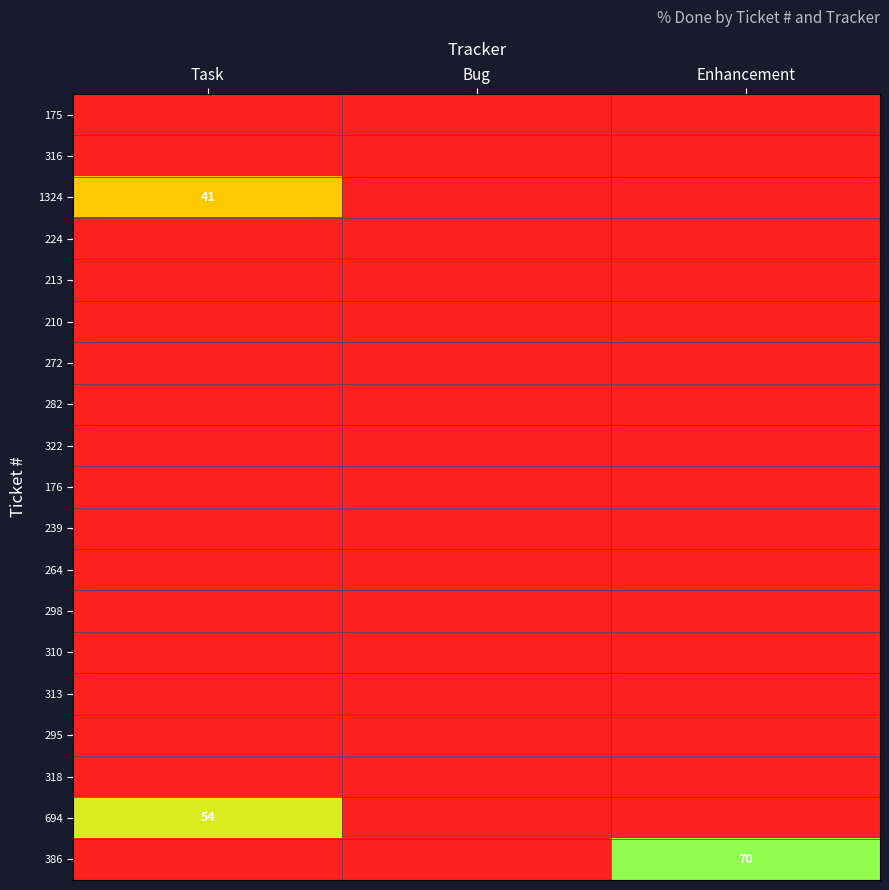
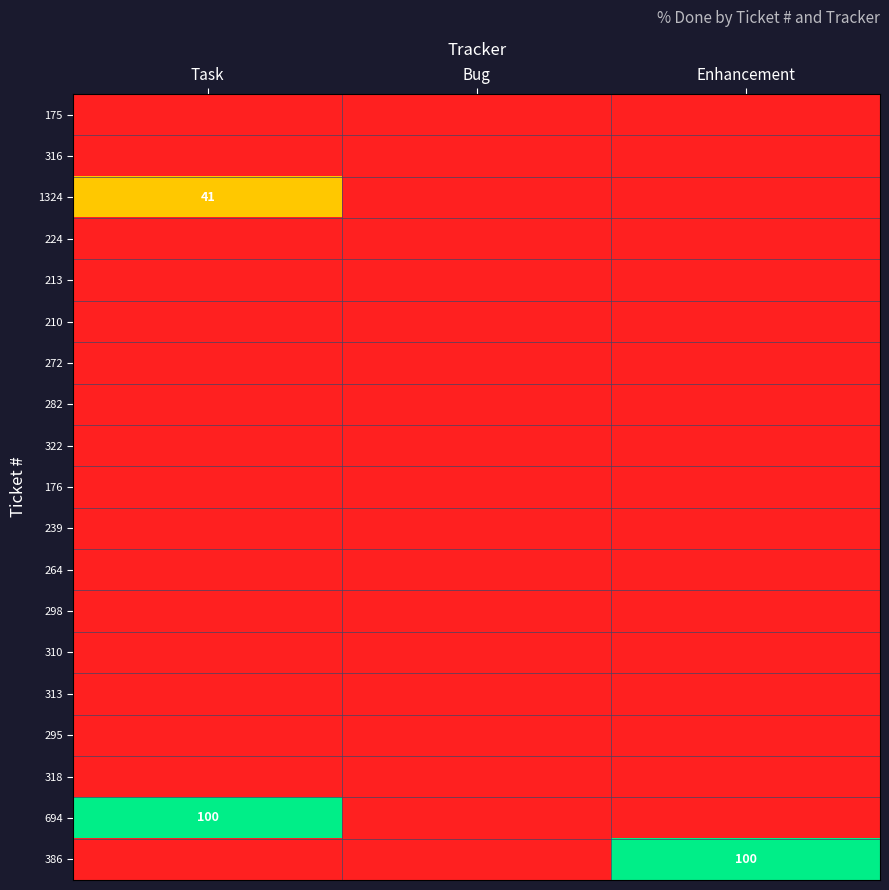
  {
    "1324": {
      "Task": 41
    },
    "694": {
-     "Task": 54
+     "Task": 100
    },
    "386": {
-     "Enhancement": 70
+     "Enhancement": 100
    }
  }
